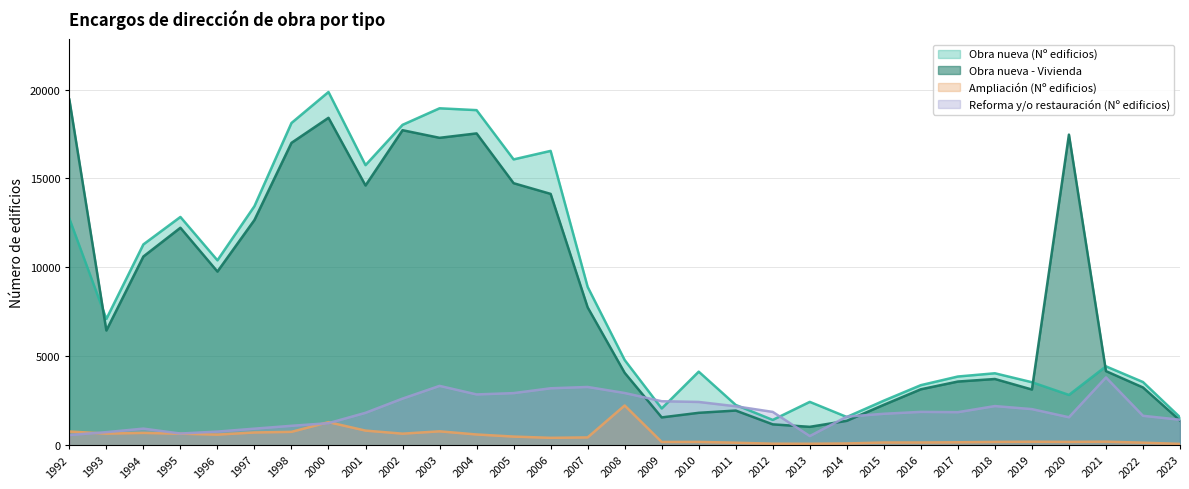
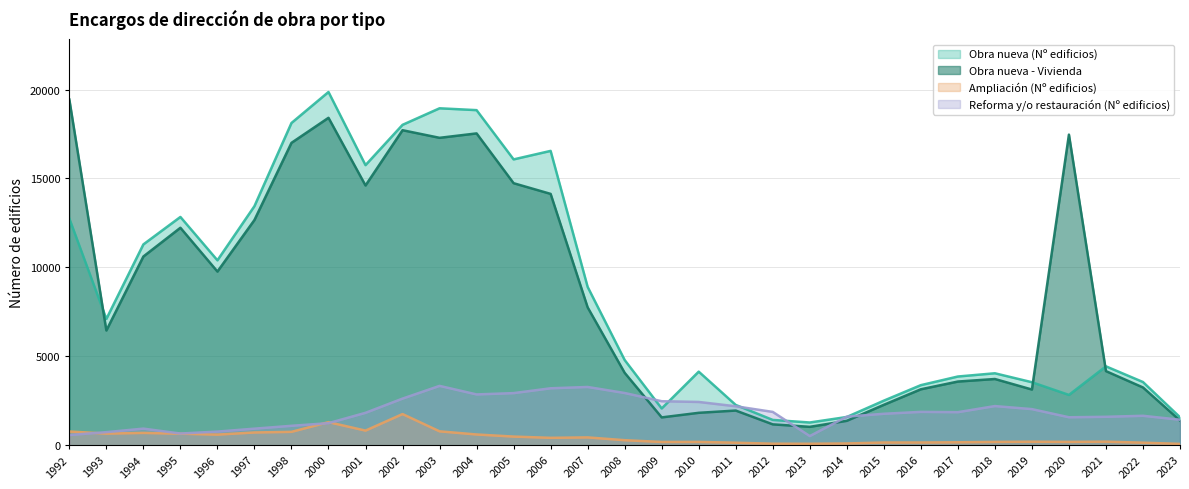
  {
    "Obra nueva (Nº edificios)": {
      "1992": 12700,
      "1993": 7100,
      "1994": 11300,
      "1995": 12800,
      "1996": 10400,
      "1997": 13400,
      "1998": 18100,
      "2000": 19900,
      "2001": 15800,
      "2002": 18000,
      "2003": 18900,
      "2004": 18800,
      "2005": 16100,
      "2006": 16600,
      "2007": 8900,
      "2008": 4800,
      "2009": 2100,
      "2010": 4100,
      "2012": 1400,
-     "2013": 2400,
+     "2013": 1300,
      "2015": 2500,
      "2016": 3400,
      "2017": 3900,
      "2018": 4100,
      "2019": 3500,
      "2020": 2800,
      "2021": 4400,
      "2022": 3600
    },
    "Obra nueva - Vivienda": {
      "1992": 19400,
      "1993": 6500,
      "1994": 10600,
      "1995": 12200,
      "1996": 9800,
      "1997": 12700,
      "1998": 17000,
      "2000": 18400,
      "2001": 14600,
      "2002": 17700,
      "2003": 17300,
      "2004": 17500,
      "2005": 14700,
      "2006": 14100,
      "2007": 7800,
      "2008": 4100,
      "2009": 1600,
      "2010": 1800,
      "2011": 2000,
      "2012": 1200,
      "2013": 1000,
      "2014": 1400,
      "2015": 2300,
      "2016": 3200,
      "2017": 3600,
      "2018": 3700,
      "2019": 3100,
      "2020": 17500,
      "2021": 4200,
      "2022": 3300
    },
    "Ampliación (Nº edificios)": {
      "1992": 800,
      "1994": 700,
      "1996": 600,
      "1997": 700,
      "1998": 800,
      "2001": 800,
-     "2002": 700,
+     "2002": 1800,
      "2003": 800,
      "2004": 600,
      "2005": 500,
      "2006": 400,
      "2007": 400,
-     "2008": 2200,
+     "2008": 300,
      "2009": 200,
      "2010": 200,
      "2011": 100,
      "2012": 100,
      "2013": 100,
      "2014": 100,
      "2015": 200,
      "2016": 200,
      "2017": 200,
      "2018": 200,
      "2019": 200,
      "2020": 200,
      "2021": 200,
      "2022": 100,
      "2023": 100
    },
    "Reforma y/o restauración (Nº edificios)": {
      "1992": 600,
      "1994": 900,
      "1996": 800,
      "1997": 900,
      "1998": 1100,
      "2001": 1800,
      "2002": 2600,
      "2003": 3300,
      "2004": 2900,
      "2005": 2900,
      "2006": 3200,
      "2007": 3300,
      "2008": 2900,
      "2009": 2500,
      "2010": 2400,
      "2012": 1900,
      "2013": 500,
      "2015": 1800,
      "2016": 1900,
      "2017": 1900,
      "2018": 2200,
      "2019": 2000,
      "2020": 1600,
-     "2021": 3800,
+     "2021": 1600,
      "2022": 1700
    }
  }
